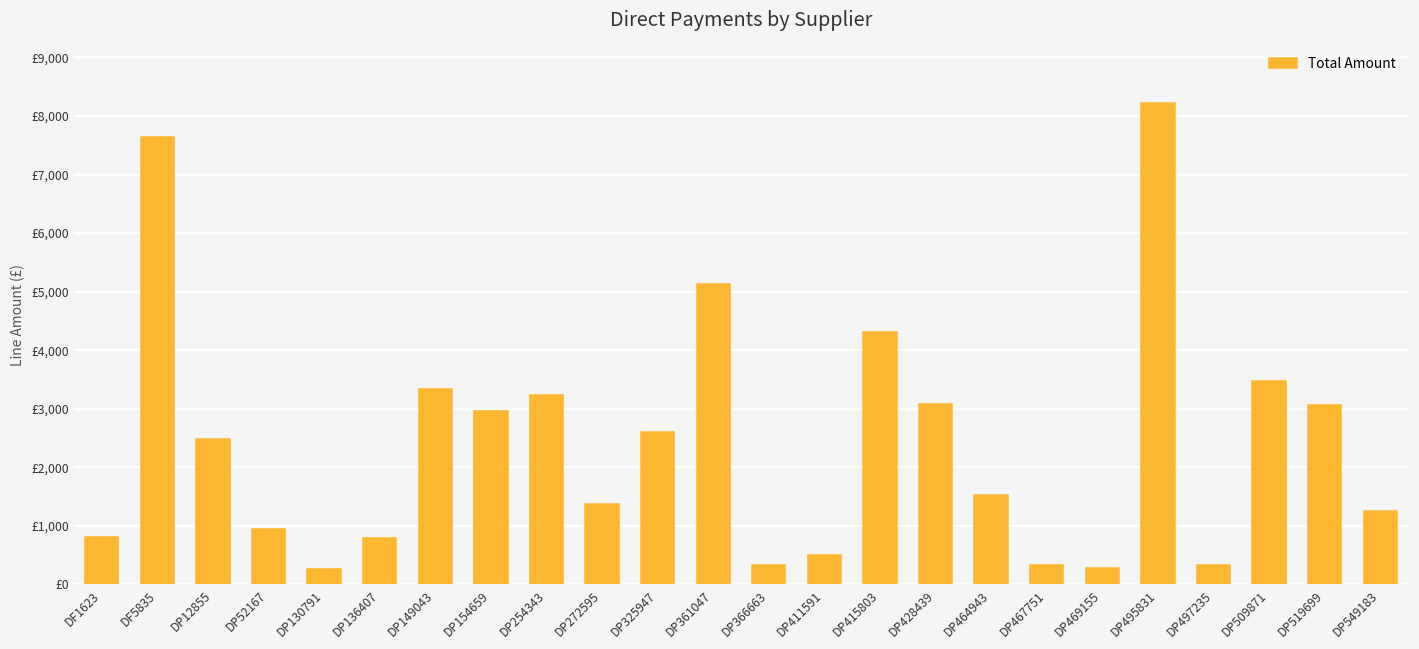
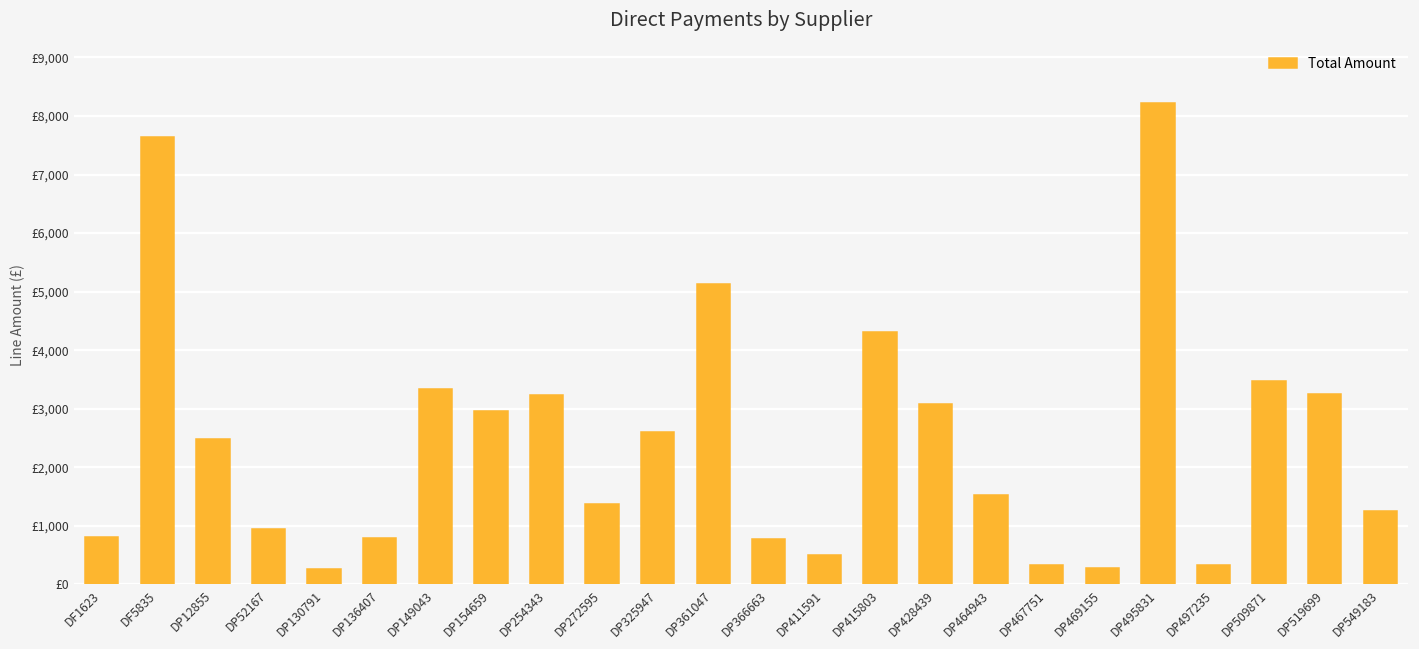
  {
    "DF1623": "£800",
    "DF5835": "£7,600",
    "DP12855": "£2,500",
    "DP52167": "£900",
    "DP130791": "£300",
    "DP136407": "£800",
    "DP149043": "£3,300",
    "DP154659": "£3,000",
    "DP254343": "£3,200",
    "DP272595": "£1,400",
    "DP325947": "£2,600",
    "DP361047": "£5,100",
-   "DP366663": "£300",
+   "DP366663": "£800",
    "DP411591": "£500",
    "DP415803": "£4,300",
    "DP428439": "£3,100",
    "DP464943": "£1,500",
    "DP467751": "£300",
    "DP469155": "£300",
    "DP495831": "£8,200",
    "DP497235": "£300",
    "DP509871": "£3,500",
-   "DP519699": "£3,100",
+   "DP519699": "£3,300",
    "DP549183": "£1,200"
  }
